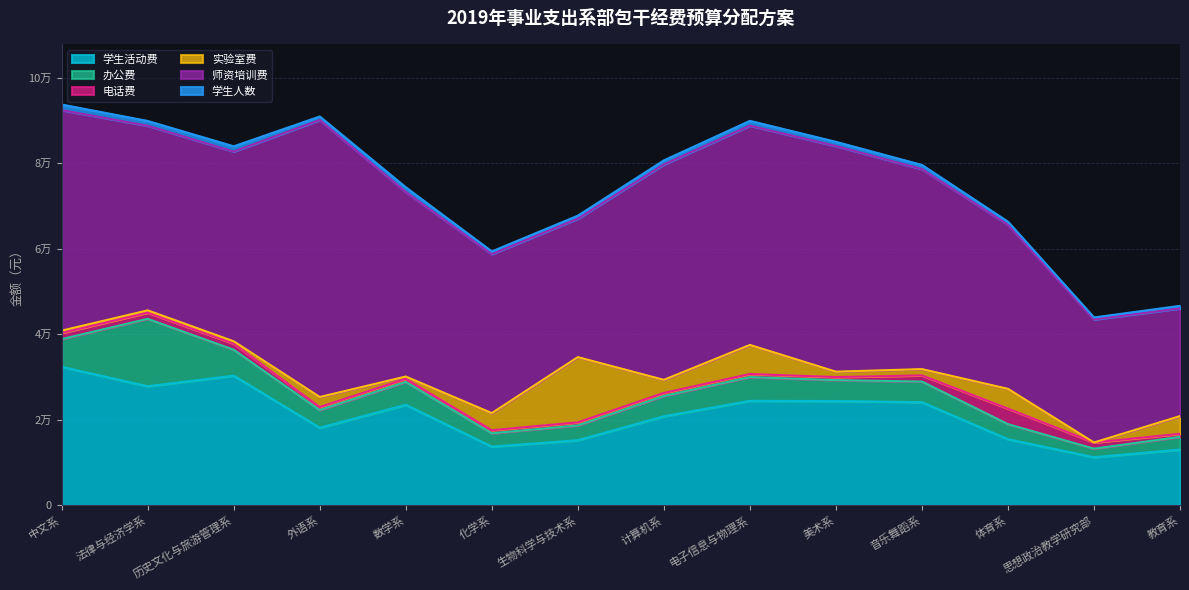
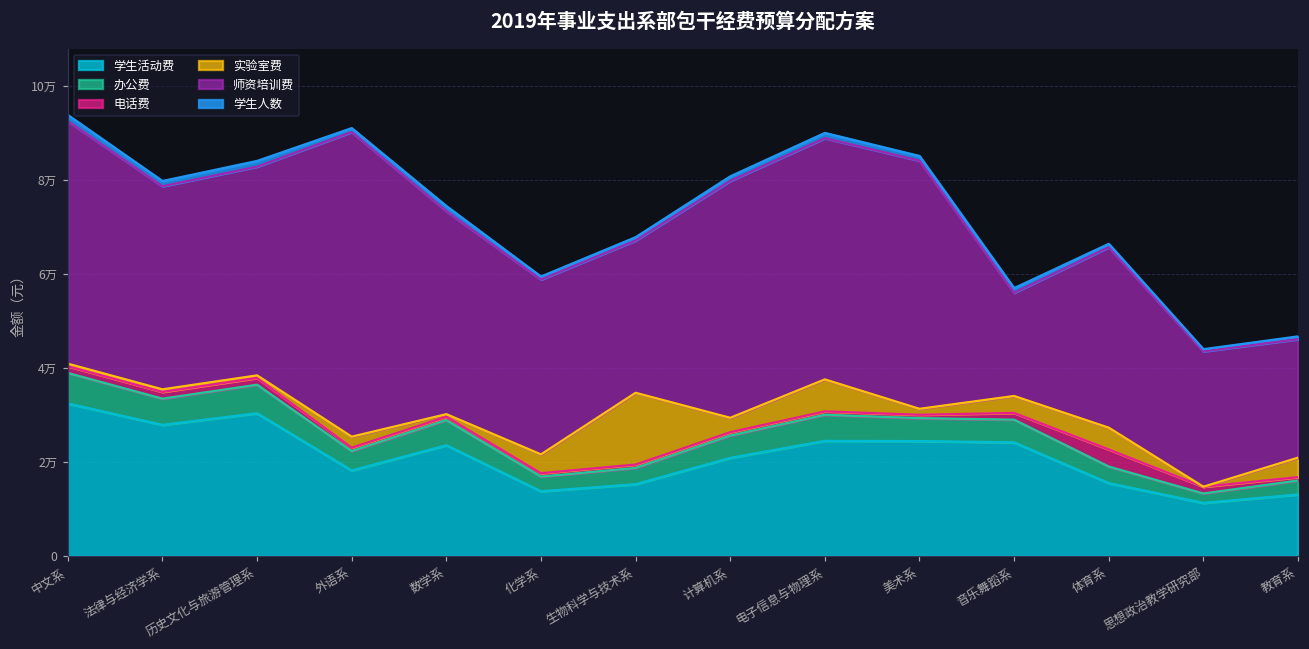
  {
    "办公费": {
      "中文系": "0.6万",
-     "法律与经济学系": "1.6万",
+     "法律与经济学系": "0.6万",
      "历史文化与旅游管理系": "0.6万",
      "外语系": "0.4万",
      "数学系": "0.5万",
      "化学系": "0.3万",
      "生物科学与技术系": "0.3万",
      "计算机系": "0.5万",
      "电子信息与物理系": "0.6万",
      "美术系": "0.5万",
      "音乐舞蹈系": "0.5万",
      "体育系": "0.4万",
      "思想政治教学研究部": "0.2万",
      "教育系": "0.3万"
    },
    "电话费": {
      "外语系": "0.1万",
      "化学系": "0.1万",
      "生物科学与技术系": "0.1万",
      "计算机系": "0.1万",
      "电子信息与物理系": "0.1万",
      "美术系": "0.1万",
      "音乐舞蹈系": "0.1万",
      "体育系": "0.4万",
      "教育系": "0.1万"
    },
    "实验室费": {
      "外语系": "0.2万",
      "化学系": "0.4万",
      "生物科学与技术系": "1.5万",
      "计算机系": "0.3万",
      "电子信息与物理系": "0.7万",
      "美术系": "0.1万",
-     "音乐舞蹈系": "0.1万",
+     "音乐舞蹈系": "0.4万",
      "体育系": "0.5万",
      "教育系": "0.4万"
    },
    "师资培训费": {
      "中文系": "5.2万",
      "法律与经济学系": "4.3万",
      "历史文化与旅游管理系": "4.4万",
      "外语系": "6.5万",
      "数学系": "4.3万",
      "化学系": "3.7万",
      "生物科学与技术系": "3.2万",
      "计算机系": "5.0万",
      "电子信息与物理系": "5.1万",
      "美术系": "5.3万",
-     "音乐舞蹈系": "4.7万",
+     "音乐舞蹈系": "2.2万",
      "体育系": "3.8万",
      "教育系": "2.5万"
    }
  }
